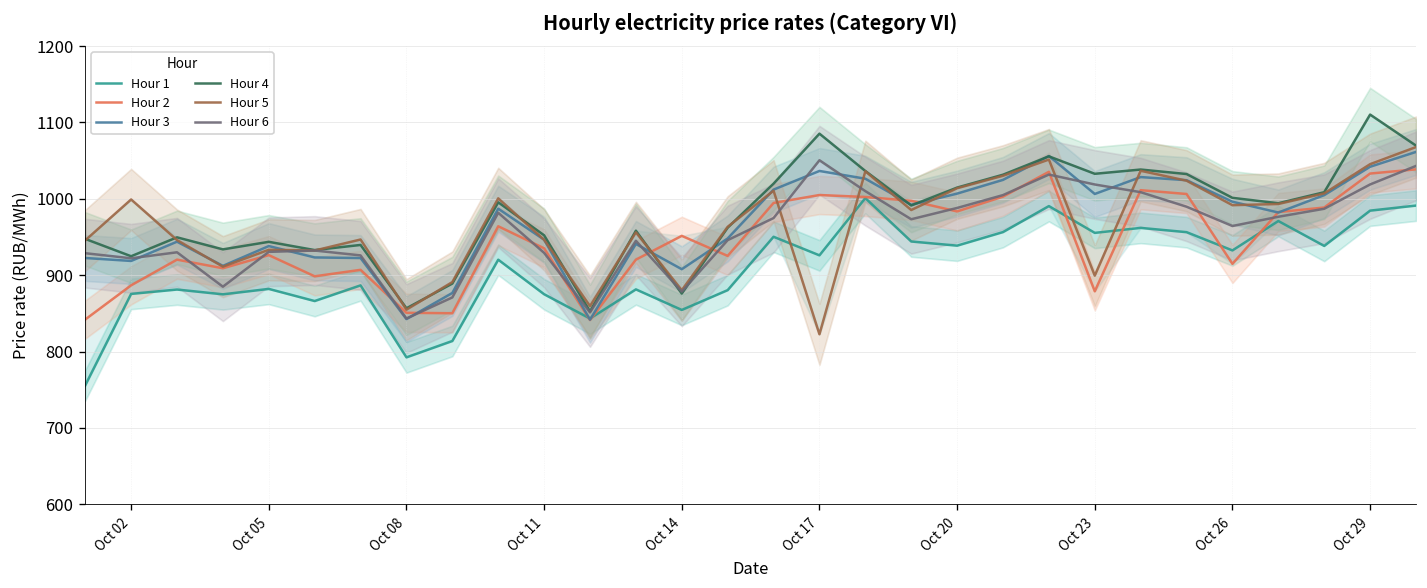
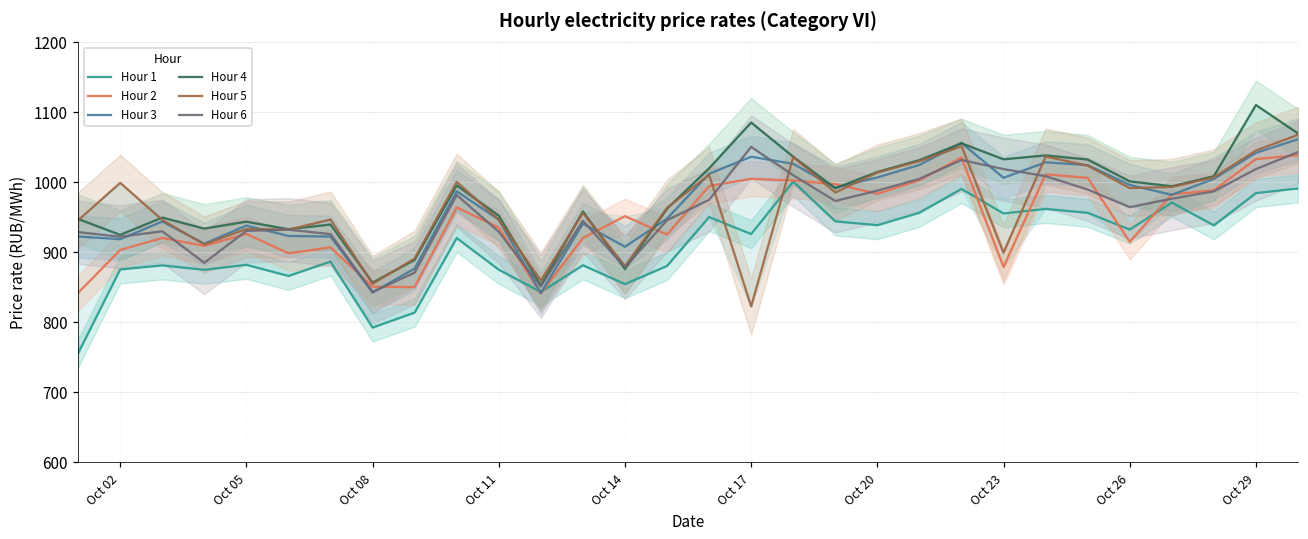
  {
    "Hour 2": {
-     "Oct 02": 890,
+     "Oct 02": 900,
      "Oct 05": 930,
      "Oct 08": 850,
      "Oct 11": 940,
      "Oct 17": 1000,
      "Oct 20": 980,
      "Oct 23": 880,
      "Oct 26": 910,
      "Oct 29": 1030
    },
    "Hour 5": {
      "Oct 17": 820,
      "Oct 23": 900,
      "Oct 26": 990
    }
  }
